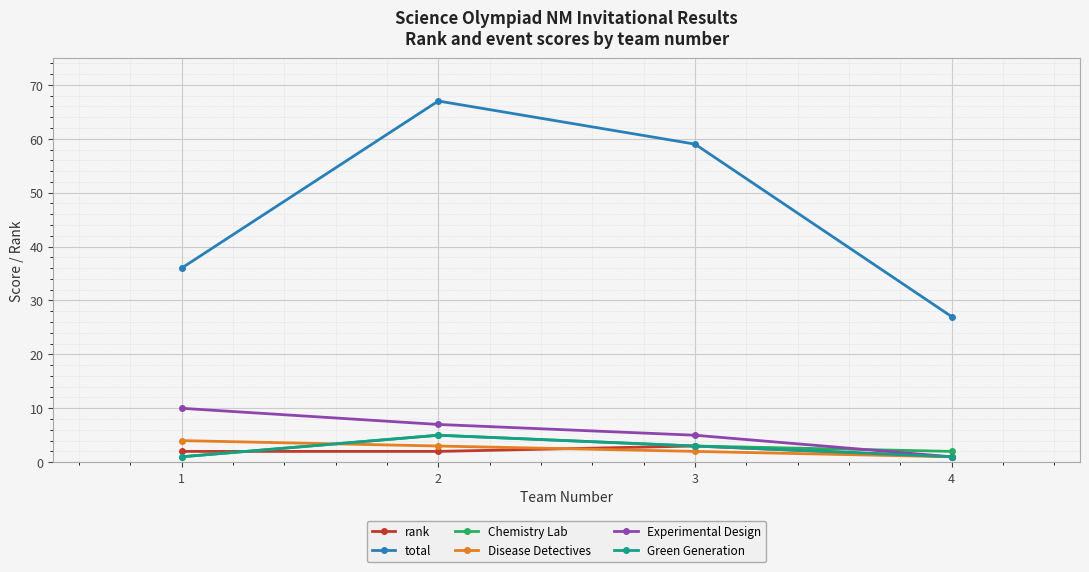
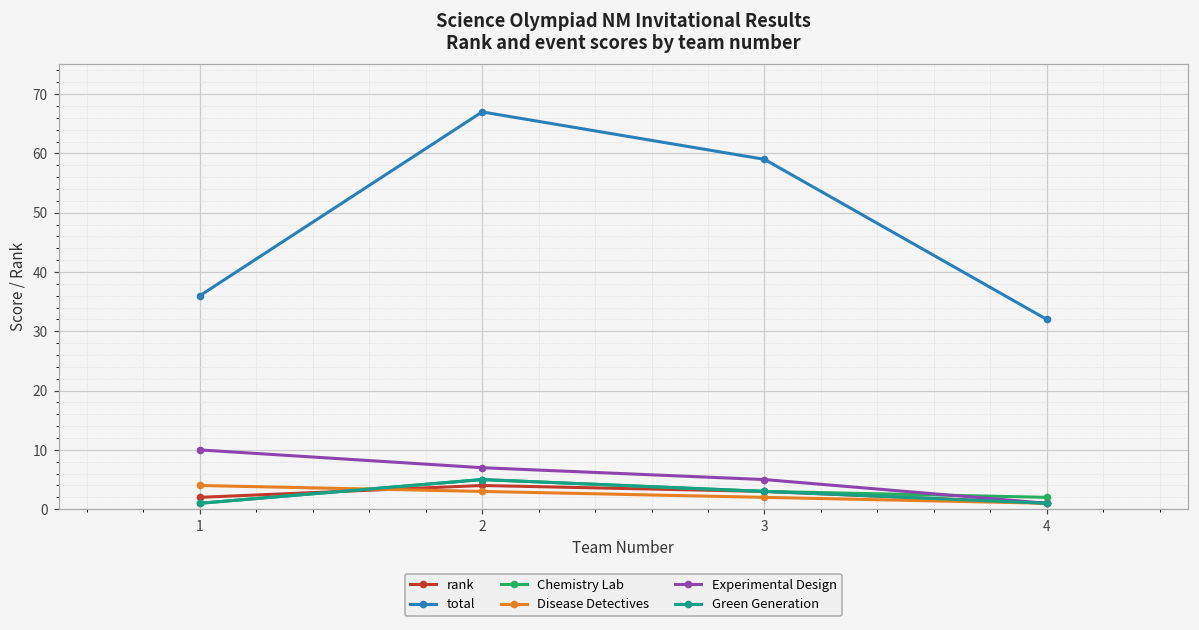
  {
    "rank": {
      "1": 2,
-     "2": 2
+     "2": 4
    },
    "total": {
      "1": 36,
      "2": 67,
      "3": 59,
-     "4": 27
+     "4": 32
    },
    "Disease Detectives": {
      "1": 4,
      "2": 3,
      "3": 2
    },
    "Experimental Design": {
      "1": 10,
      "2": 7,
      "3": 5
    }
  }
